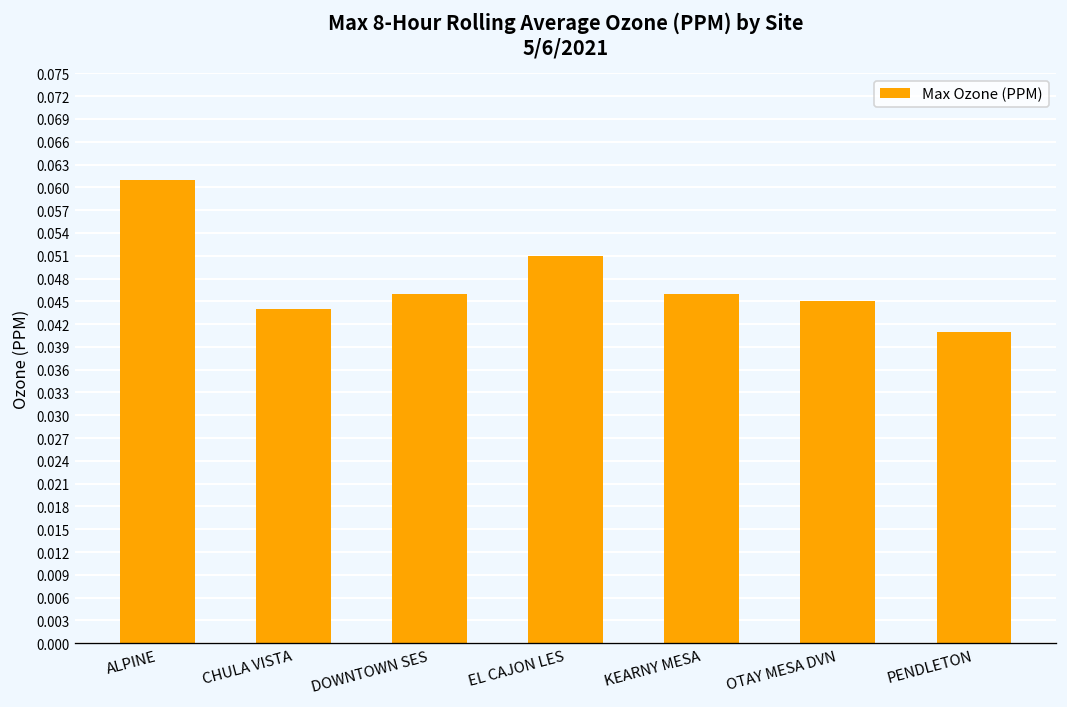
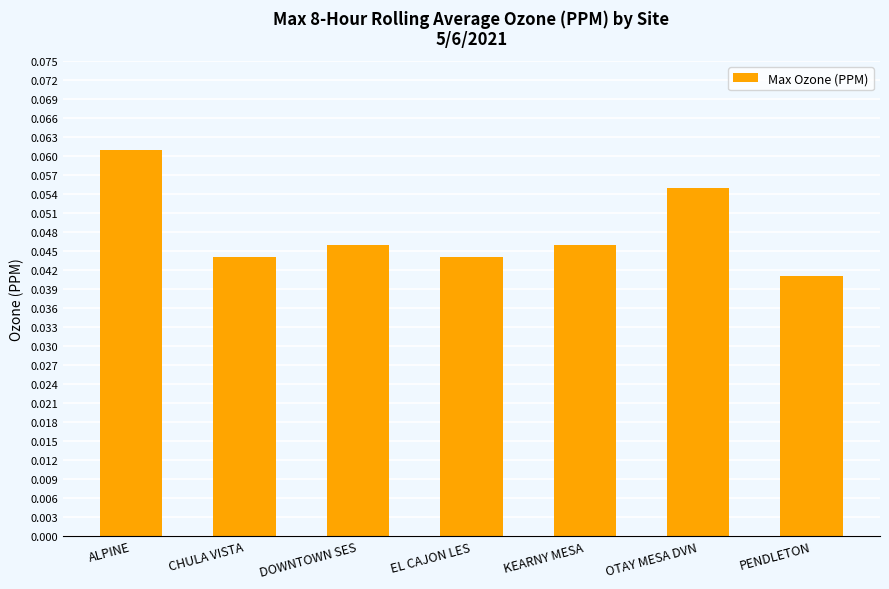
  {
    "ALPINE": 0.061,
    "CHULA VISTA": 0.044,
    "DOWNTOWN SES": 0.046,
-   "EL CAJON LES": 0.051,
+   "EL CAJON LES": 0.044,
    "KEARNY MESA": 0.046,
-   "OTAY MESA DVN": 0.045,
+   "OTAY MESA DVN": 0.055,
    "PENDLETON": 0.041
  }
